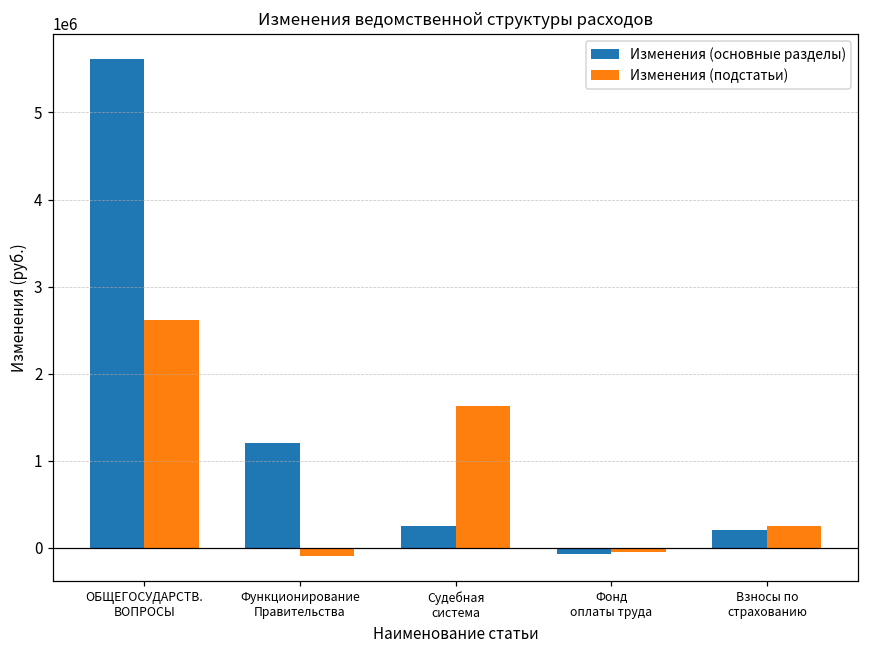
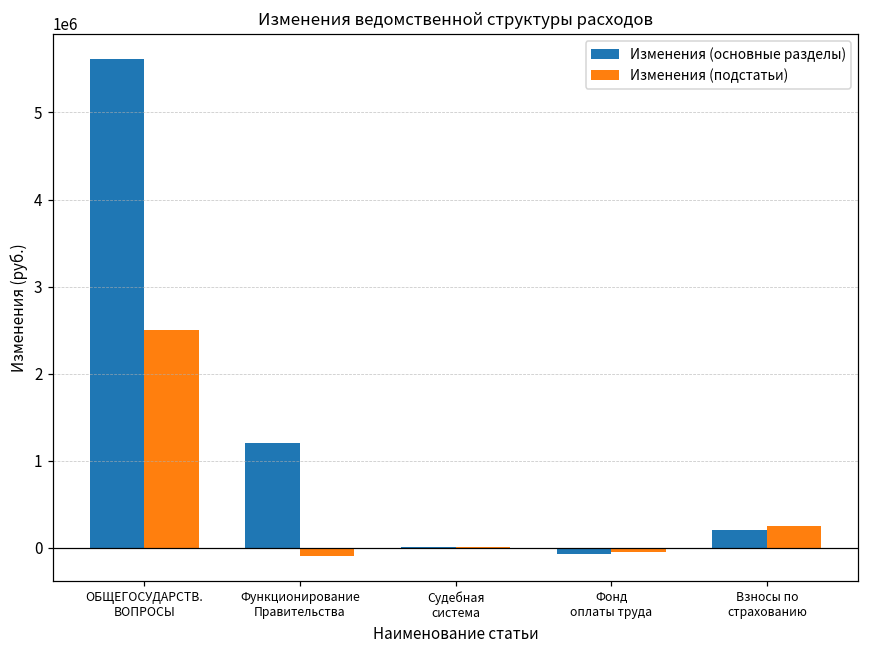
  {
    "Изменения (основные разделы)": {
      "ОБЩЕГОСУДАРСТВ. ВОПРОСЫ": 5600000,
      "Функционирование Правительства": 1200000,
-     "Судебная система": 300000,
+     "Судебная система": 0,
      "Фонд оплаты труда": -100000,
      "Взносы по страхованию": 200000
    },
    "Изменения (подстатьи)": {
-     "ОБЩЕГОСУДАРСТВ. ВОПРОСЫ": 2600000,
+     "ОБЩЕГОСУДАРСТВ. ВОПРОСЫ": 2500000,
      "Функционирование Правительства": -100000,
-     "Судебная система": 1600000,
+     "Судебная система": 0,
      "Фонд оплаты труда": 0,
      "Взносы по страхованию": 300000
    }
  }
